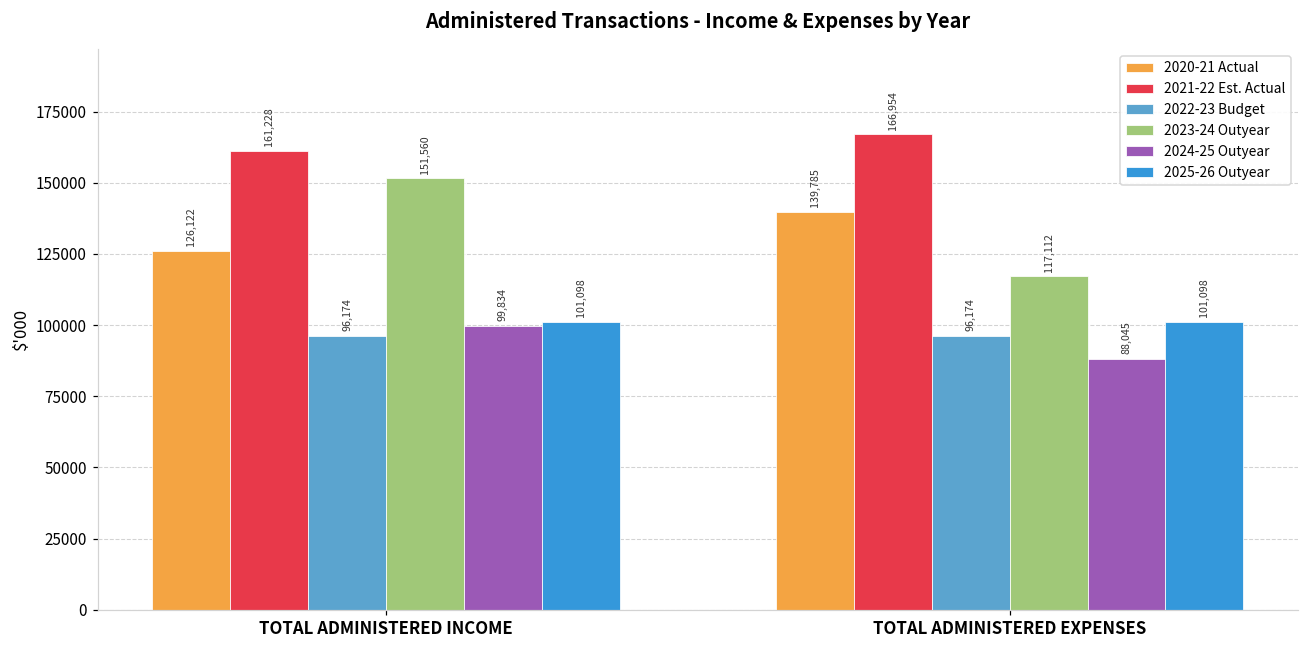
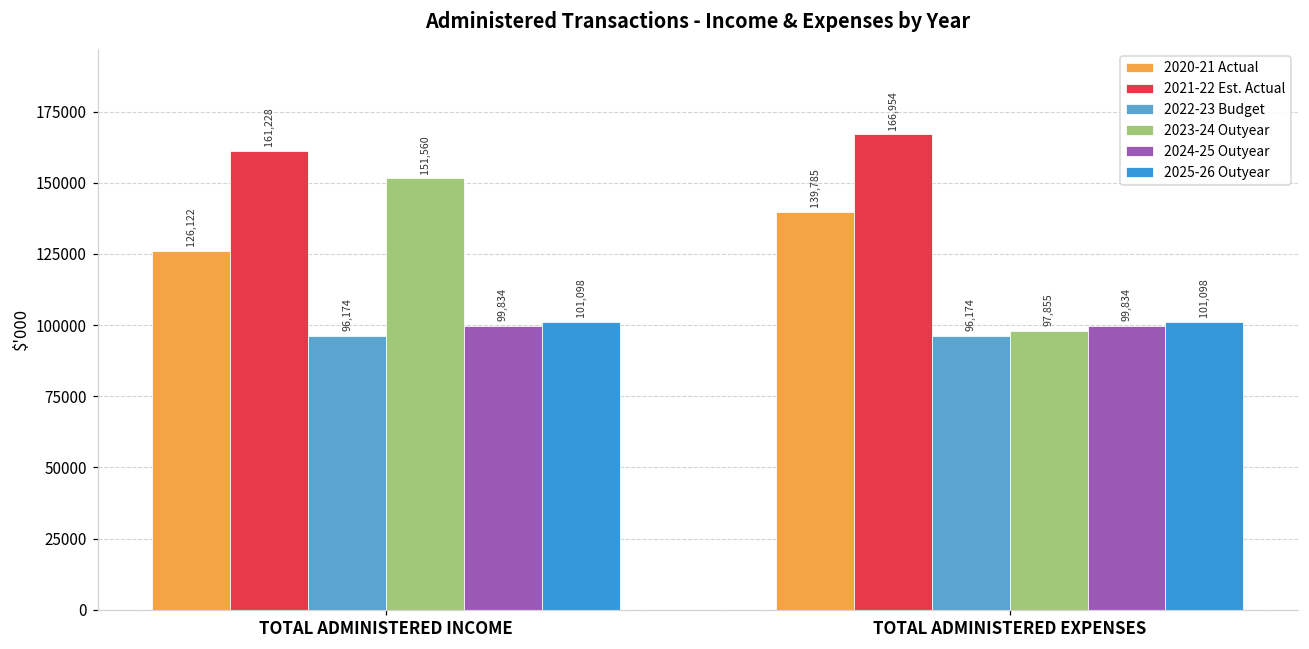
  {
    "2020-21 Actual": {
      "TOTAL ADMINISTERED INCOME": "126,122",
      "TOTAL ADMINISTERED EXPENSES": "139,785"
    },
    "2021-22 Est. Actual": {
      "TOTAL ADMINISTERED INCOME": "161,228",
      "TOTAL ADMINISTERED EXPENSES": "166,954"
    },
    "2023-24 Outyear": {
      "TOTAL ADMINISTERED INCOME": "151,560",
-     "TOTAL ADMINISTERED EXPENSES": "117,112"
+     "TOTAL ADMINISTERED EXPENSES": "97,855"
    },
    "2024-25 Outyear": {
      "TOTAL ADMINISTERED INCOME": "99,834",
-     "TOTAL ADMINISTERED EXPENSES": "88,045"
+     "TOTAL ADMINISTERED EXPENSES": "99,834"
    }
  }
